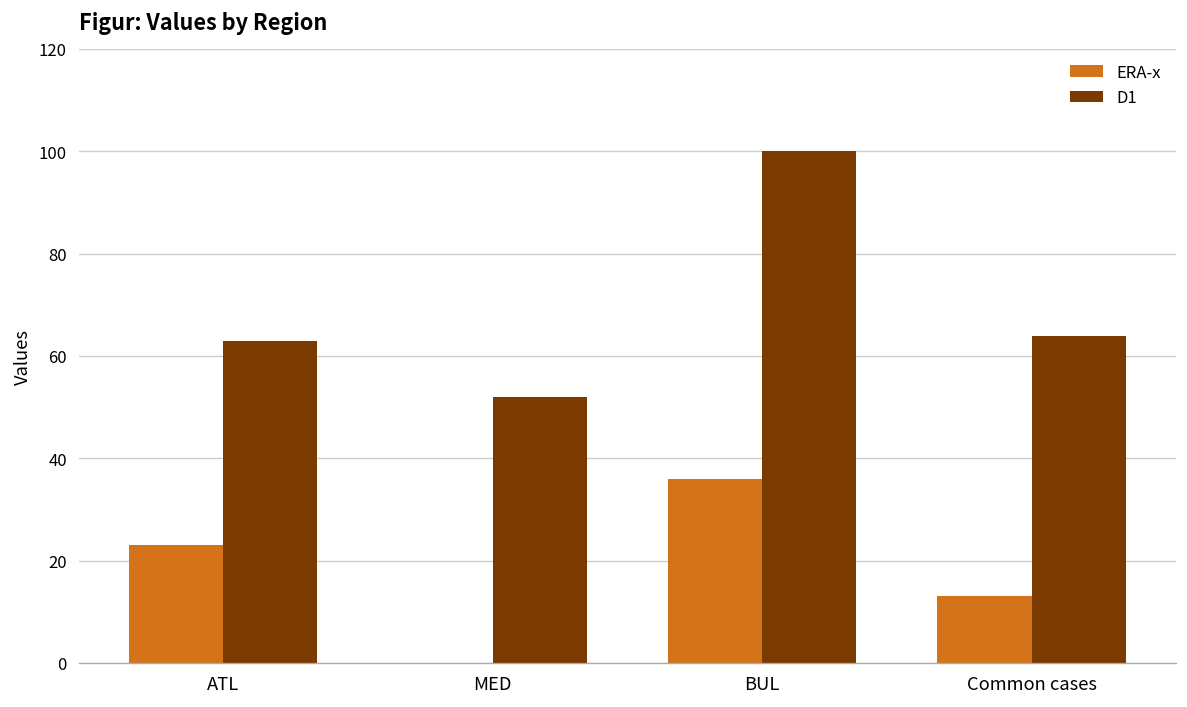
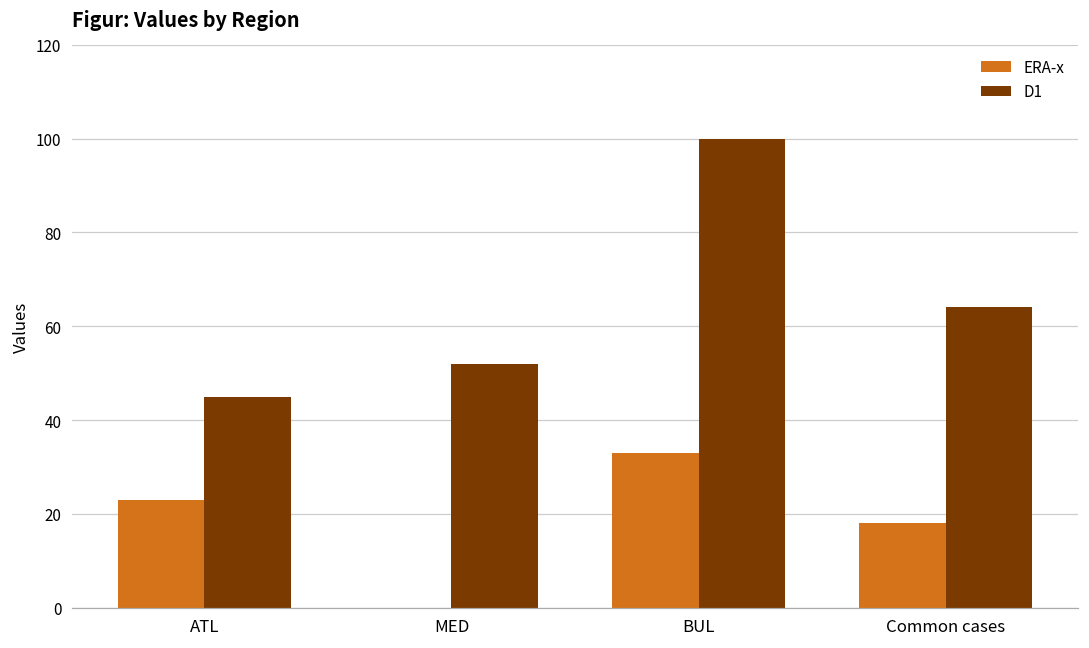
  {
    "ERA-x": {
      "ATL": 23,
      "MED": 0,
-     "BUL": 36,
-     "Common cases": 13
+     "BUL": 33,
+     "Common cases": 18
    },
    "D1": {
-     "ATL": 63,
+     "ATL": 45,
      "MED": 52,
      "BUL": 100,
      "Common cases": 64
    }
  }
